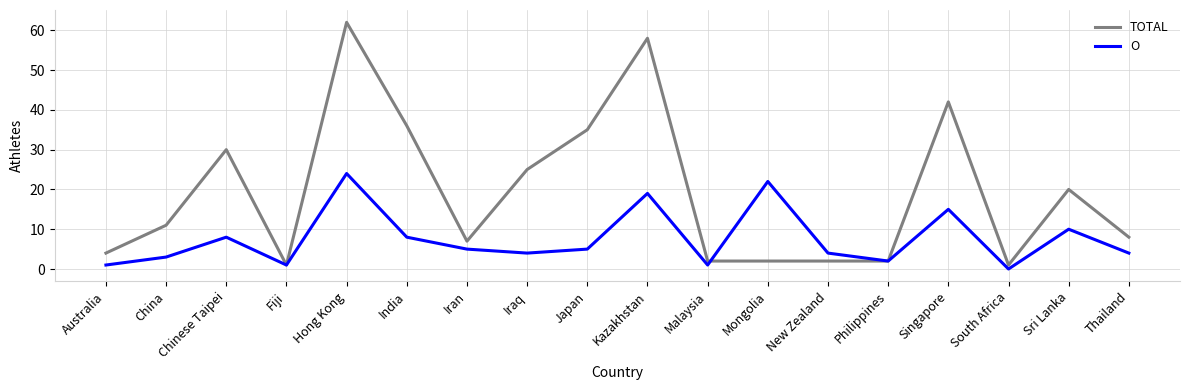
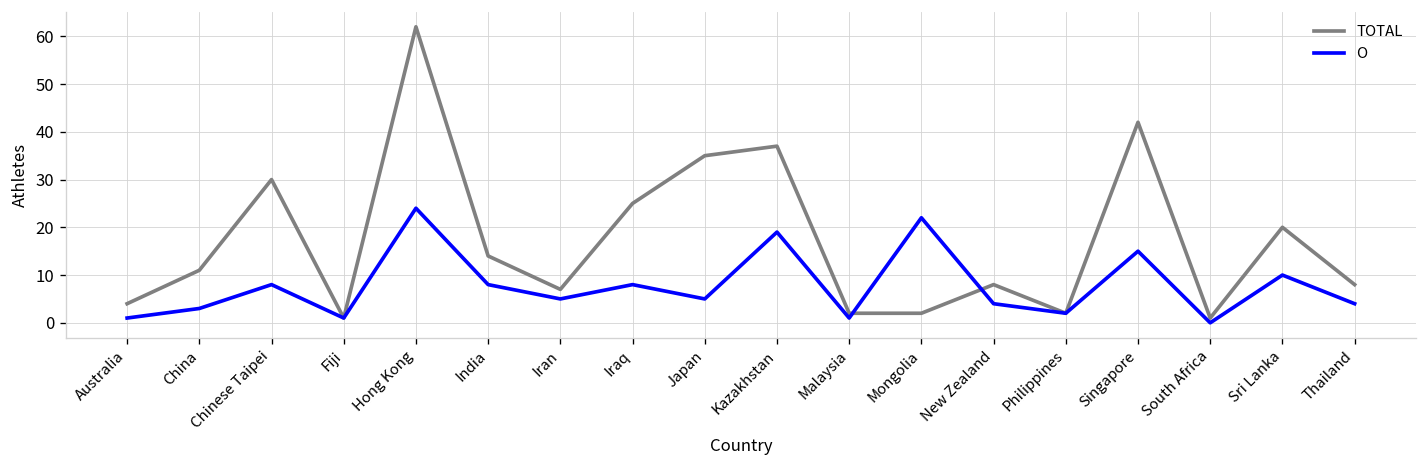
  {
    "TOTAL": {
      "Australia": 4,
      "China": 11,
      "Chinese Taipei": 30,
      "Hong Kong": 62,
-     "India": 36,
+     "India": 14,
      "Iran": 7,
      "Iraq": 25,
      "Japan": 35,
-     "Kazakhstan": 58,
+     "Kazakhstan": 37,
      "Malaysia": 2,
      "Mongolia": 2,
-     "New Zealand": 2,
+     "New Zealand": 8,
      "Singapore": 42,
      "South Africa": 1,
      "Sri Lanka": 20,
      "Thailand": 8
    },
    "O": {
      "Australia": 1,
      "China": 3,
      "Chinese Taipei": 8,
      "Hong Kong": 24,
      "India": 8,
      "Iran": 5,
-     "Iraq": 4,
+     "Iraq": 8,
      "Japan": 5,
      "Kazakhstan": 19,
      "Malaysia": 1,
      "Mongolia": 22,
      "New Zealand": 4,
      "Singapore": 15,
      "South Africa": 0,
      "Sri Lanka": 10,
      "Thailand": 4
    }
  }
